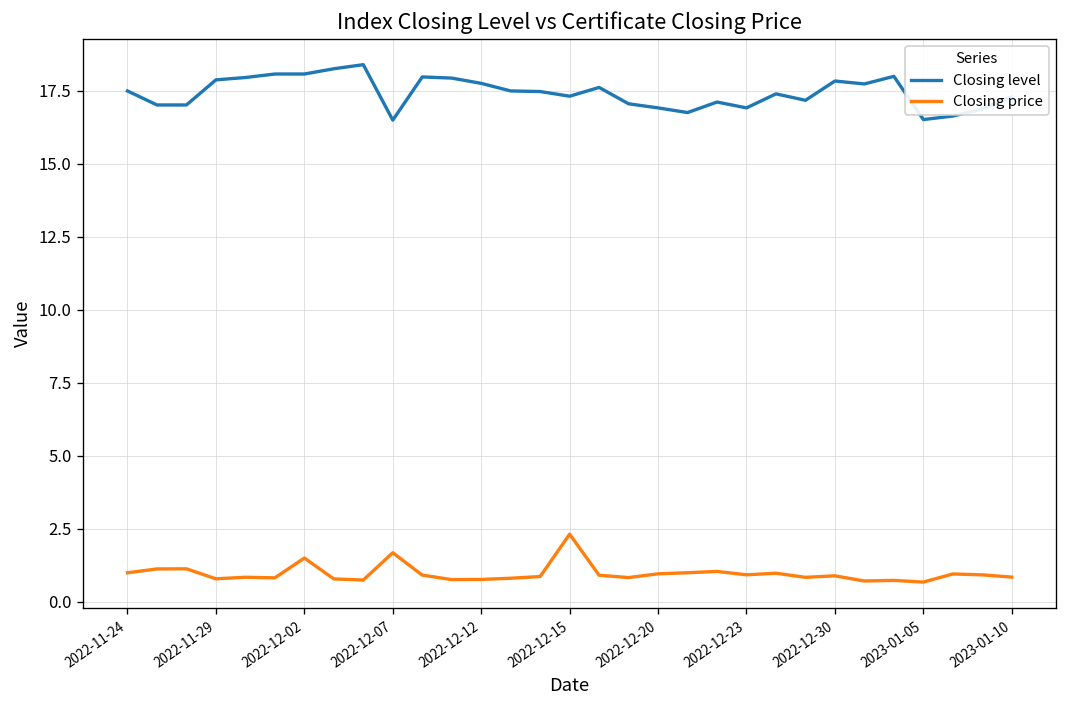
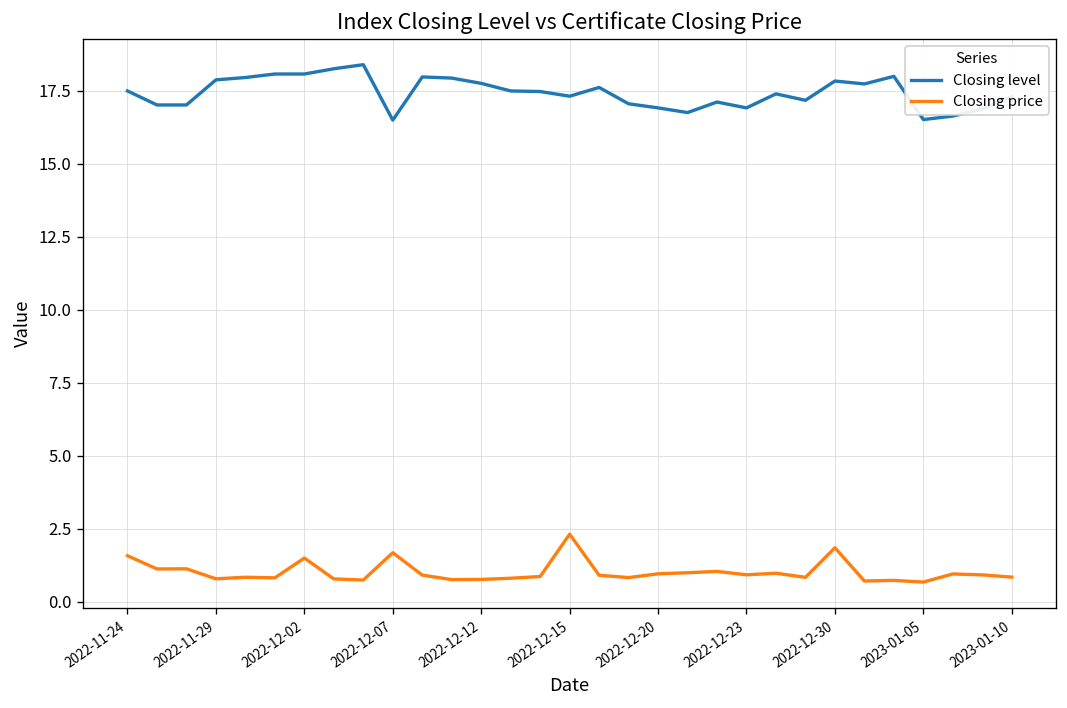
  {
    "Closing level": {
      "2022-11-24": 17.5,
      "2022-11-29": 17.9,
      "2022-12-02": 18.1,
      "2022-12-07": 16.5,
      "2022-12-12": 17.8,
      "2022-12-15": 17.3,
      "2022-12-20": 16.9,
      "2022-12-23": 16.9,
      "2022-12-30": 17.8
    },
    "Closing price": {
-     "2022-11-24": 1.0,
+     "2022-11-24": 1.6,
      "2022-11-29": 0.8,
      "2022-12-02": 1.5,
      "2022-12-07": 1.7,
      "2022-12-12": 0.8,
      "2022-12-15": 2.3,
      "2022-12-20": 1.0,
      "2022-12-23": 0.9,
-     "2022-12-30": 0.9,
+     "2022-12-30": 1.9,
      "2023-01-05": 0.7,
      "2023-01-10": 0.9
    }
  }
